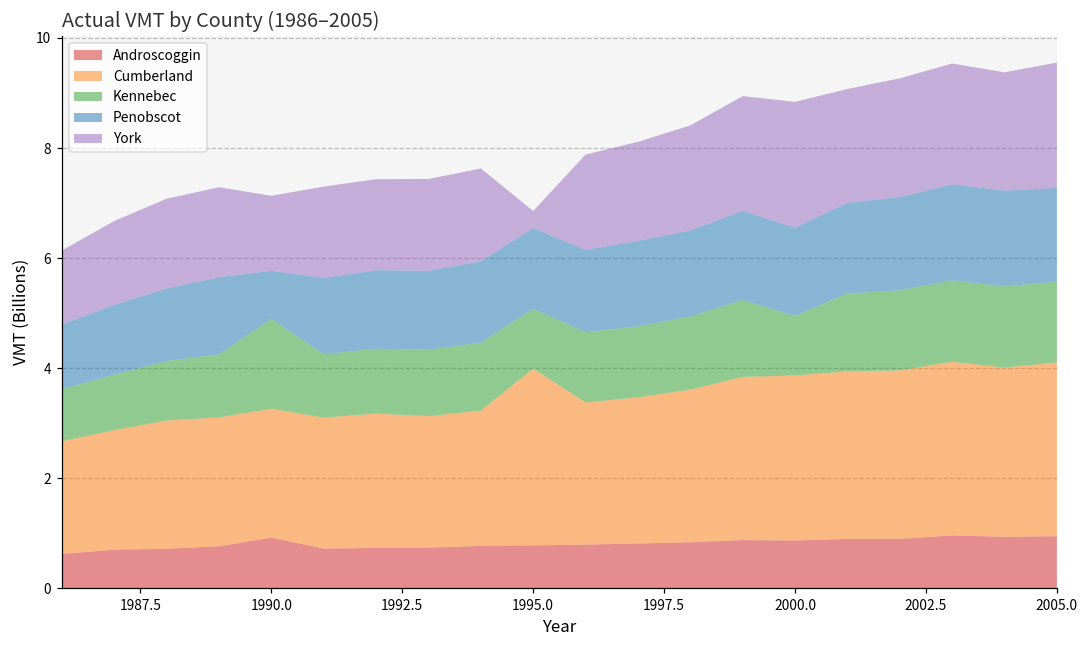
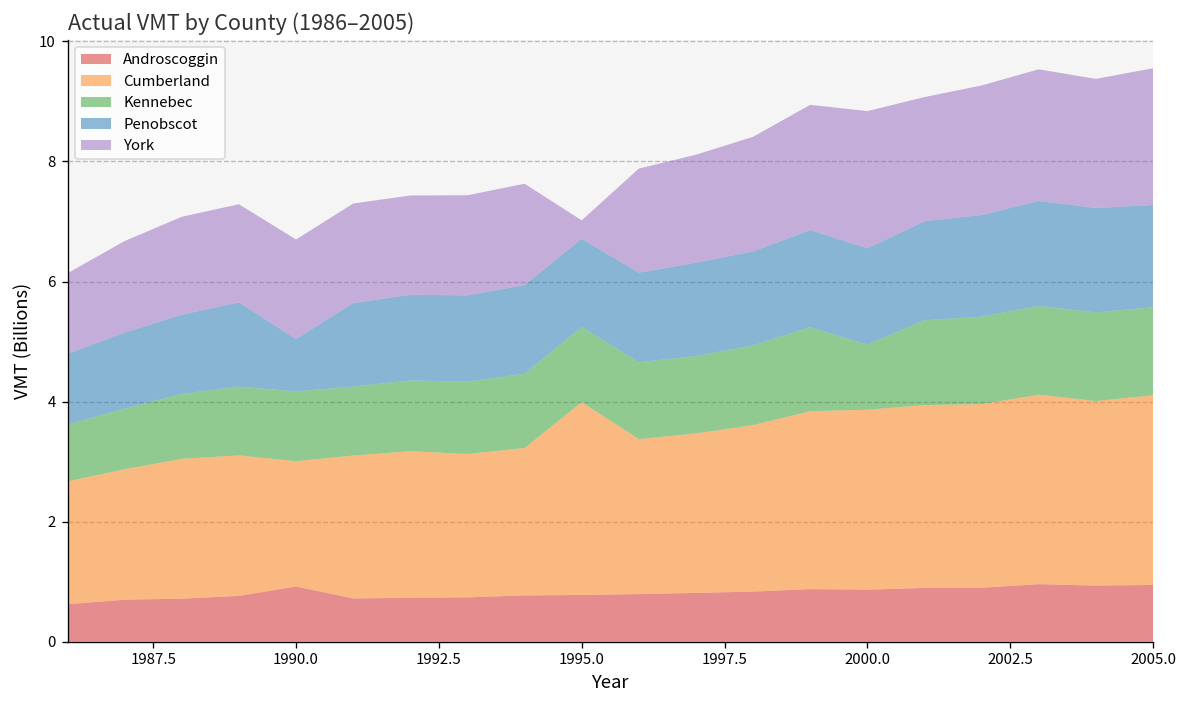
  {
    "Androscoggin": {
      "1990.0": 0.9,
      "1995.0": 0.8,
      "2000.0": 0.9,
      "2005.0": 0.9
    },
    "Cumberland": {
-     "1990.0": 2.3,
+     "1990.0": 2.1,
      "1995.0": 3.2,
      "2000.0": 3.0,
      "2005.0": 3.2
    },
    "Kennebec": {
-     "1990.0": 1.6,
-     "1995.0": 1.1,
+     "1990.0": 1.2,
+     "1995.0": 1.3,
      "2000.0": 1.1,
      "2005.0": 1.5
    },
    "Penobscot": {
      "1990.0": 0.9,
      "1995.0": 1.5,
      "2000.0": 1.6,
      "2005.0": 1.7
    },
    "York": {
-     "1990.0": 1.4,
+     "1990.0": 1.7,
      "1995.0": 0.3,
      "2000.0": 2.3,
      "2005.0": 2.3
    }
  }
